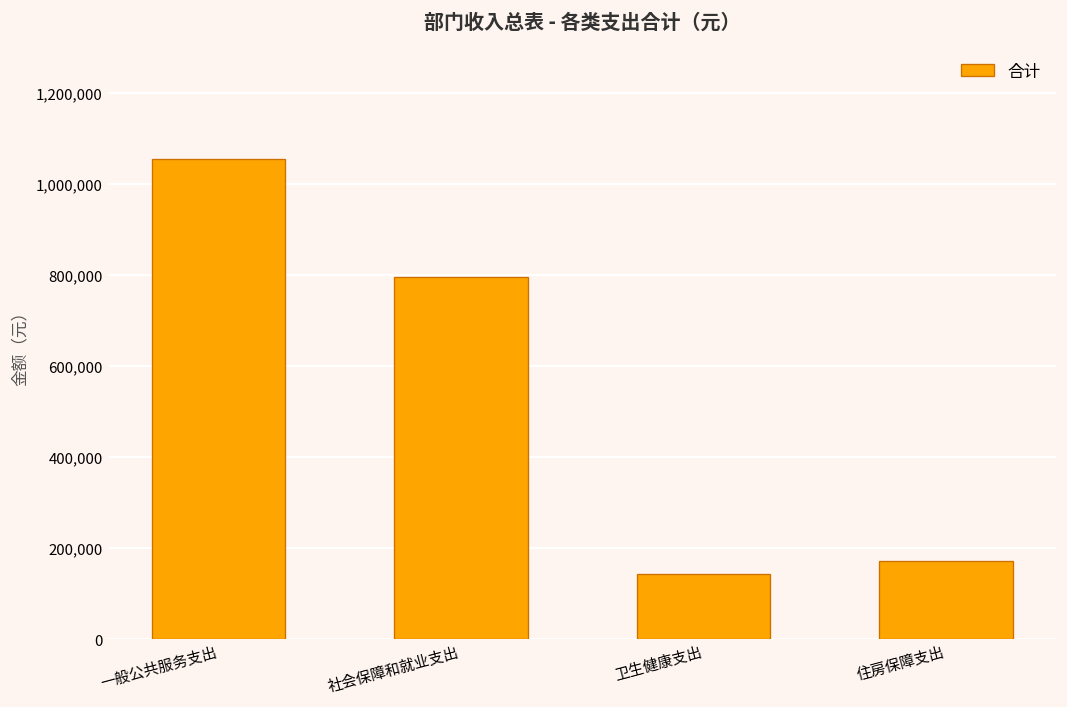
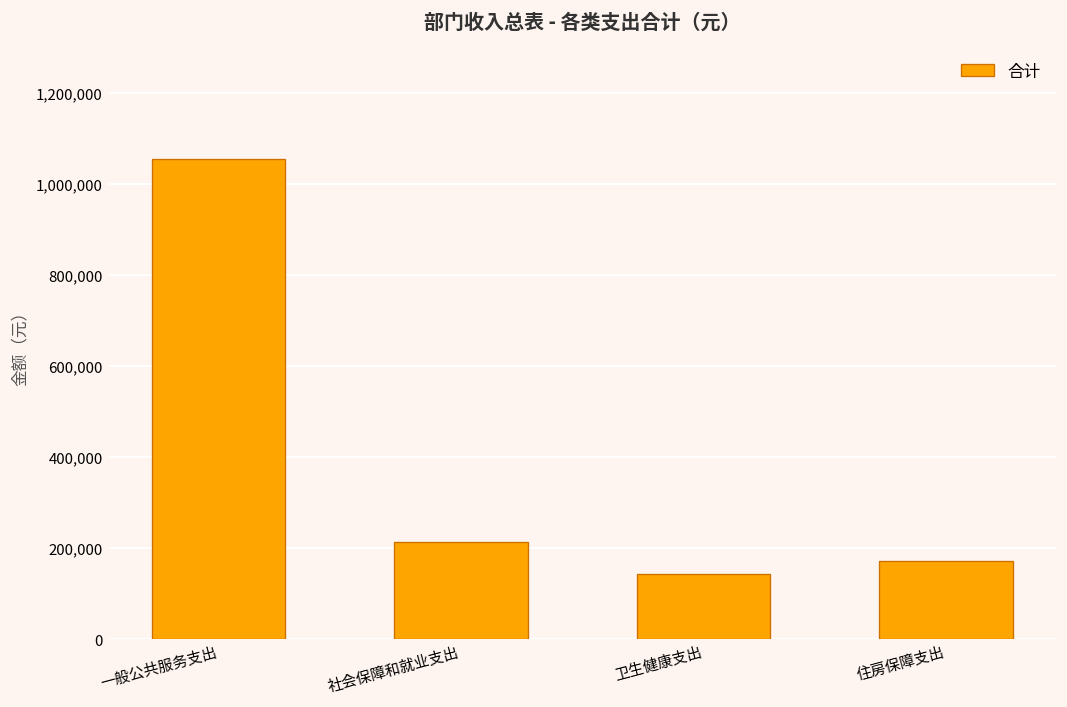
  {
    "一般公共服务支出": "1,060,000",
-   "社会保障和就业支出": "800,000",
+   "社会保障和就业支出": "210,000",
    "卫生健康支出": "140,000",
    "住房保障支出": "170,000"
  }
